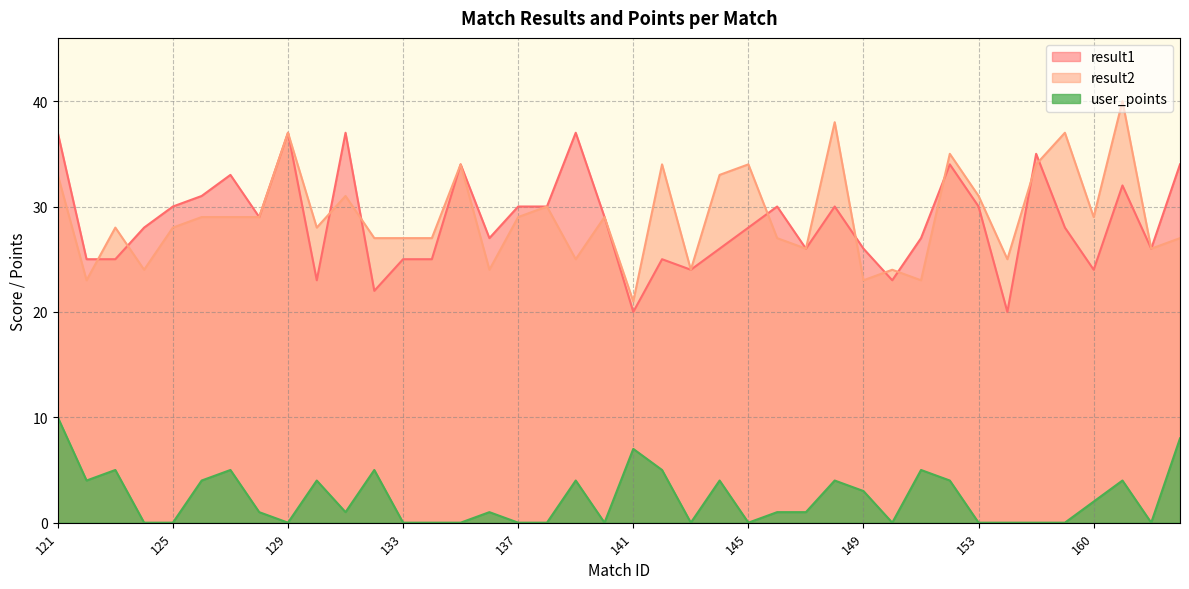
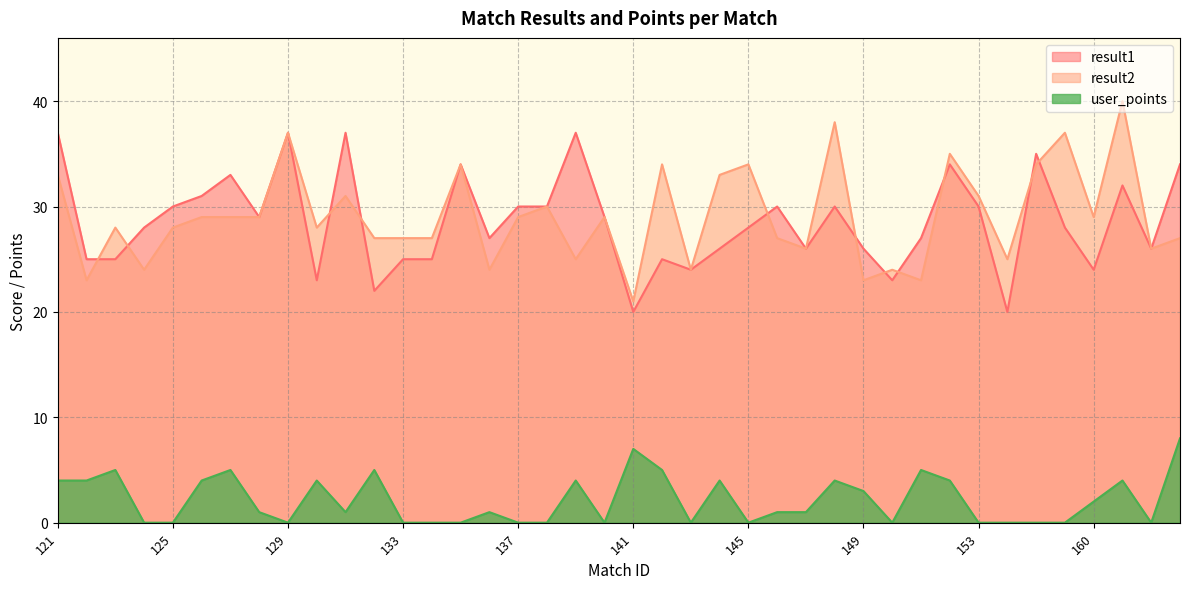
  {
    "user_points": {
-     "121": 10,
+     "121": 4,
      "125": 0,
      "129": 0,
      "133": 0,
      "137": 0,
      "141": 7,
      "145": 0,
      "149": 3,
      "153": 0,
      "160": 2
    }
  }
